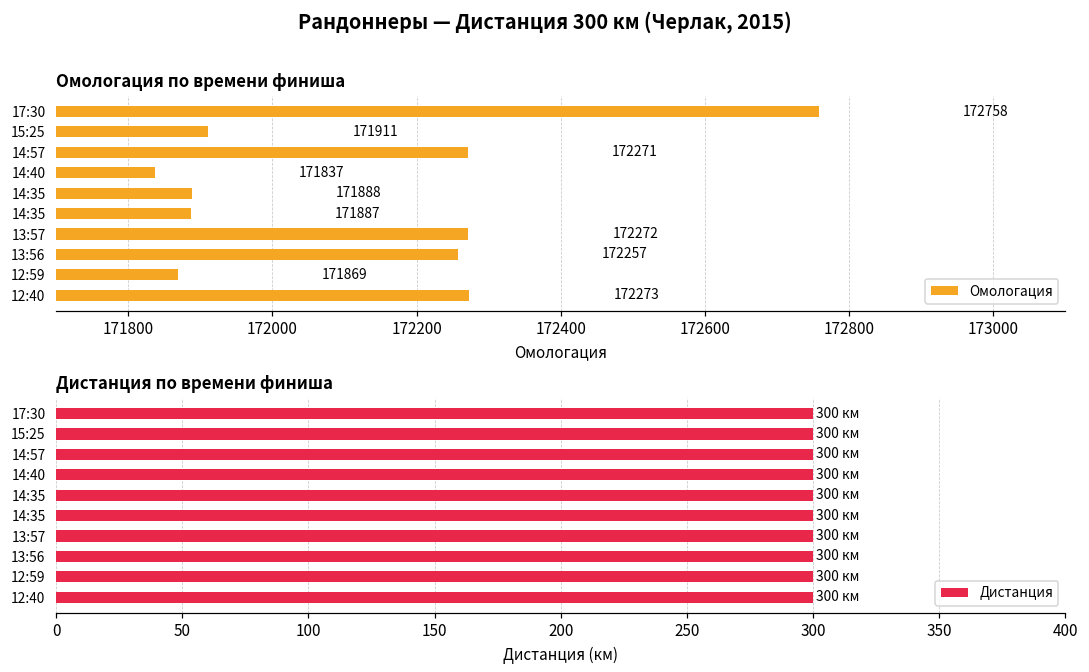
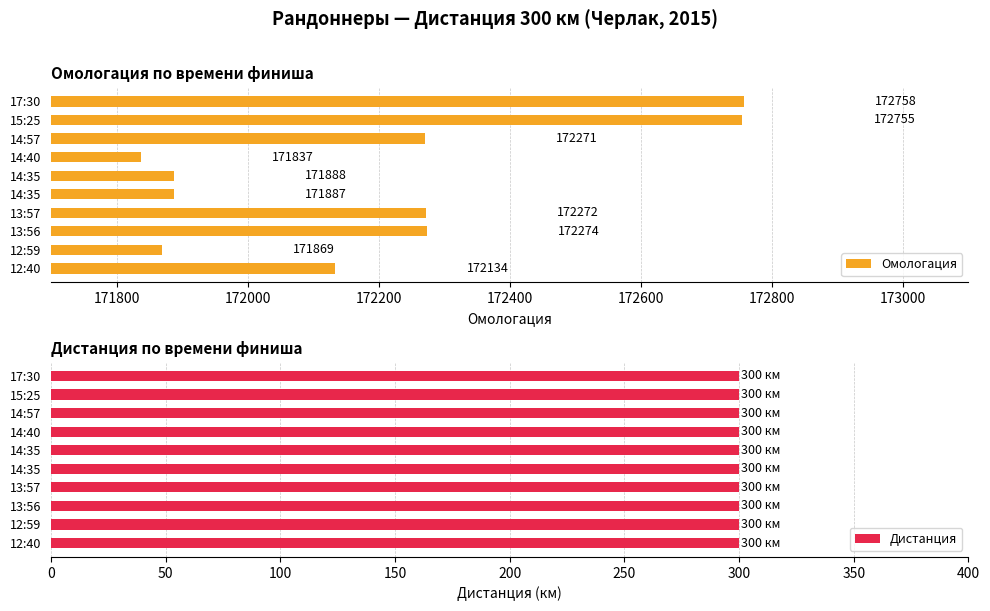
  {
    "Омологация по времени финиша": {
-     "15:25": 171911,
-     "13:56": 172257,
-     "12:40": 172273
+     "15:25": 172755,
+     "13:56": 172274,
+     "12:40": 172134
    },
    "Дистанция по времени финиша": {
      "17:30": 300,
      "15:25": 300,
      "14:57": 300,
      "14:40": 300,
      "13:57": 300,
      "13:56": 300,
      "12:59": 300,
      "12:40": 300
    }
  }
